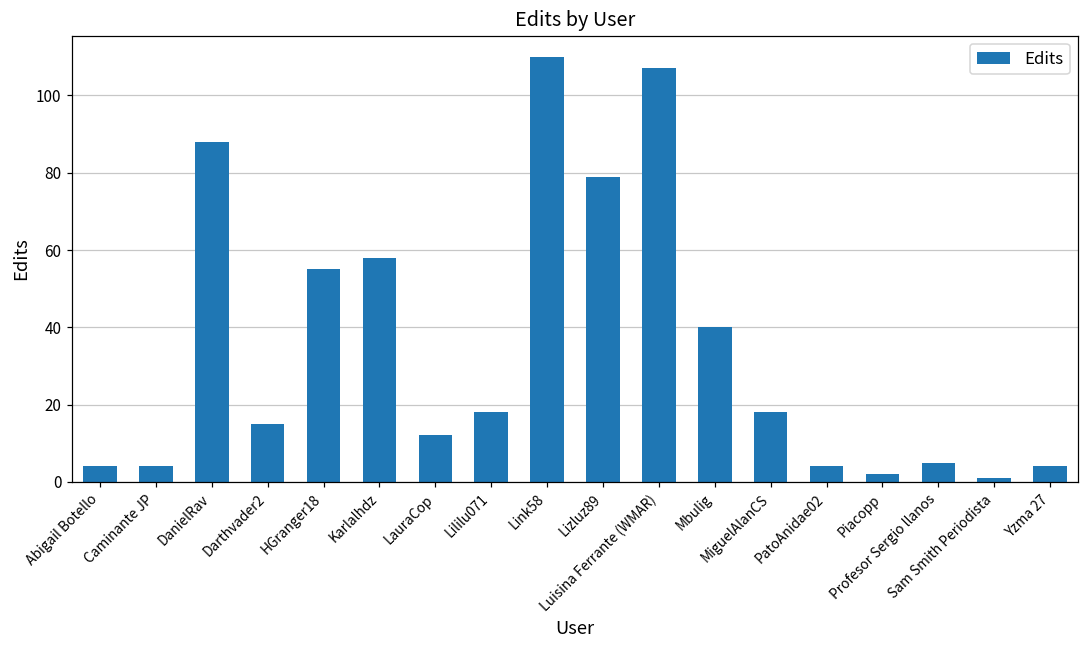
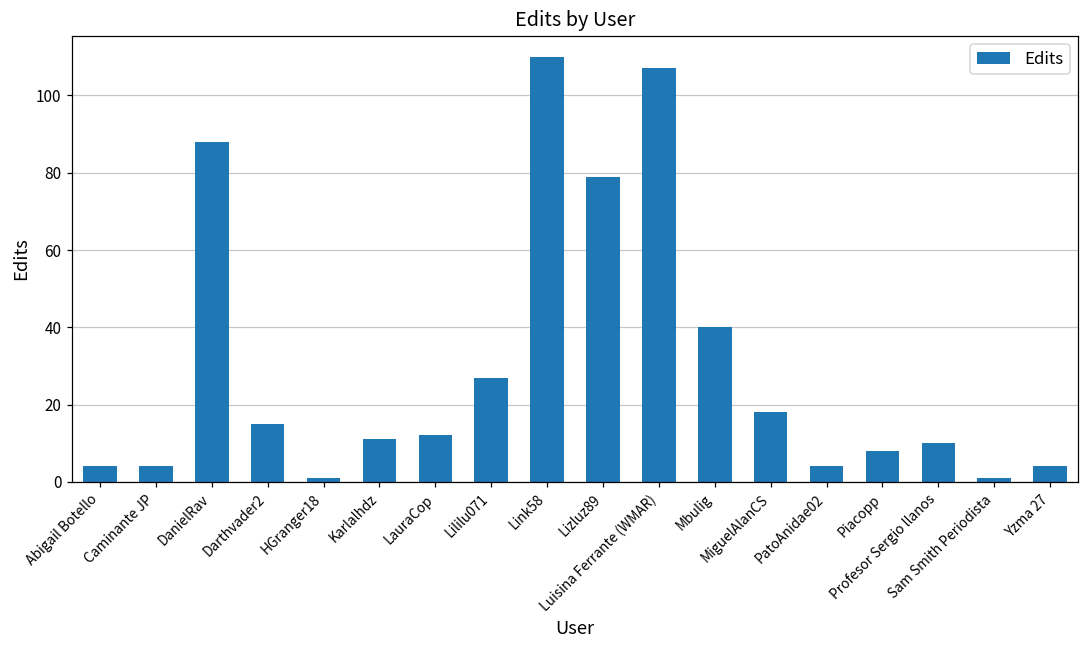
  {
    "Abigail Botello": 4,
    "Caminante JP": 4,
    "DanielRav": 88,
    "Darthvader2": 15,
-   "HGranger18": 55,
-   "Karlalhdz": 58,
+   "HGranger18": 1,
+   "Karlalhdz": 11,
    "LauraCop": 12,
-   "Lililu071": 18,
+   "Lililu071": 27,
    "Link58": 110,
    "Lizluz89": 79,
    "Luisina Ferrante (WMAR)": 107,
    "Mbulig": 40,
    "MiguelAlanCS": 18,
    "PatoAnidae02": 4,
-   "Piacopp": 2,
-   "Profesor Sergio llanos": 5,
+   "Piacopp": 8,
+   "Profesor Sergio llanos": 10,
    "Sam Smith Periodista": 1,
    "Yzma 27": 4
  }
